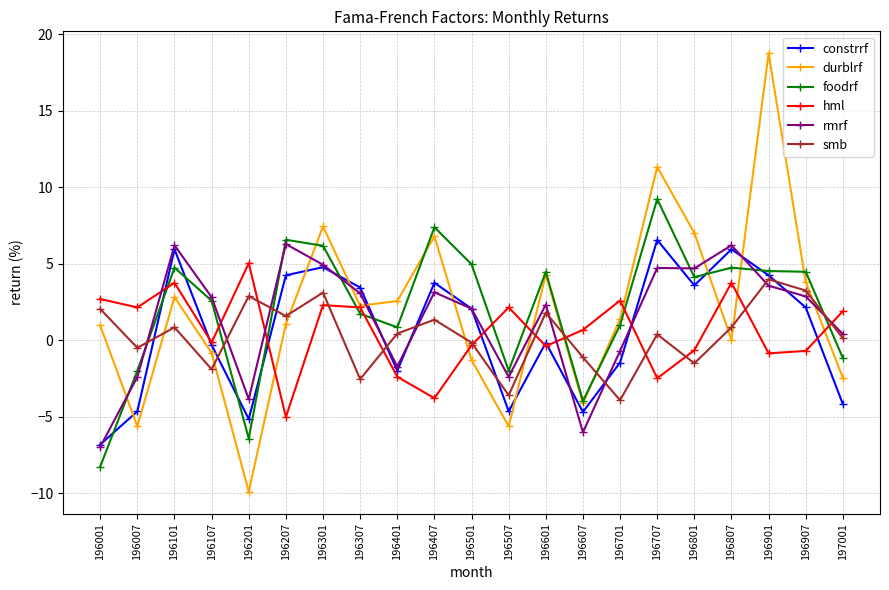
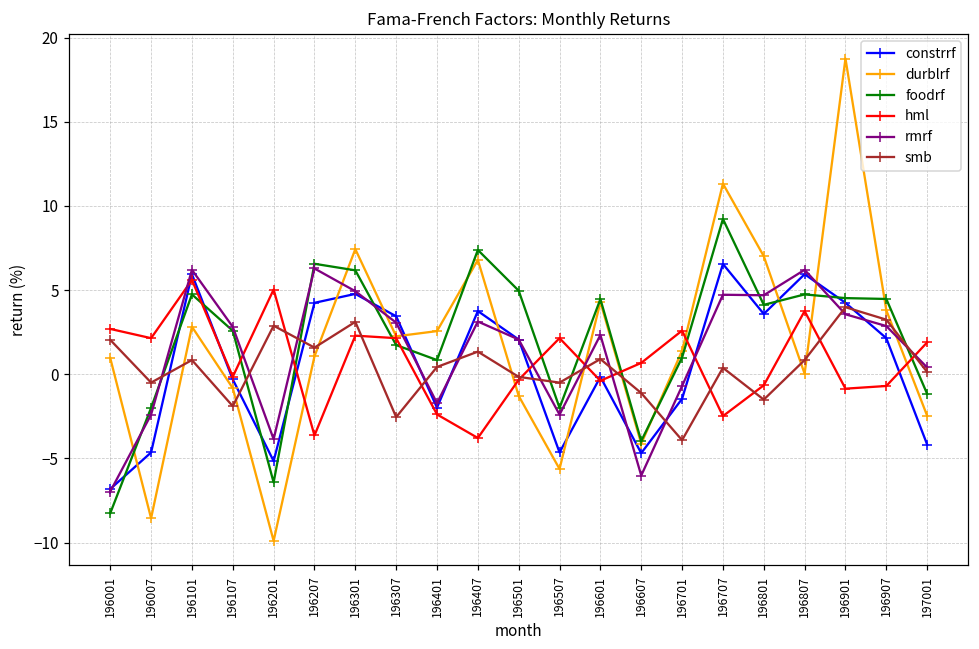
  {
    "constrrf": {
      "196007": -4.7,
      "196101": 5.9,
      "196201": -5.2,
      "196207": 4.2,
      "196307": 3.4,
      "196401": -2.0,
      "196407": 3.8,
      "196507": -4.7,
      "196601": -0.2,
      "196607": -4.7,
      "196701": -1.5,
      "196707": 6.6,
      "196801": 3.6,
      "196807": 5.9,
      "196901": 4.2,
      "196907": 2.1,
      "197001": -4.2
    },
    "durblrf": {
      "196001": 1.0,
-     "196007": -5.6,
+     "196007": -8.6,
      "196101": 2.8,
      "196107": -0.8,
      "196201": -9.9,
      "196207": 1.1,
      "196301": 7.4,
      "196401": 2.6,
      "196407": 6.8,
      "196501": -1.3,
      "196507": -5.6,
      "196601": 4.3,
      "196701": 1.4,
      "196707": 11.3,
      "196801": 7.0,
      "196807": 0.0,
      "196901": 18.8,
      "196907": 3.8,
      "197001": -2.5
    },
    "foodrf": {
      "196001": -8.3,
      "196007": -2.0,
      "196101": 4.7,
      "196107": 2.6,
      "196201": -6.4,
      "196207": 6.6,
      "196301": 6.2,
      "196307": 1.7,
      "196401": 0.8,
      "196407": 7.4,
      "196501": 5.0,
      "196507": -2.0,
      "196601": 4.5,
      "196701": 1.0,
      "196707": 9.2,
      "196801": 4.1,
      "196807": 4.7,
      "196901": 4.5,
      "196907": 4.5,
      "197001": -1.2
    },
    "hml": {
      "196001": 2.7,
      "196007": 2.1,
-     "196101": 3.8,
+     "196101": 5.6,
      "196201": 5.0,
-     "196207": -5.0,
+     "196207": -3.6,
      "196301": 2.3,
      "196401": -2.4,
      "196407": -3.8,
      "196501": -0.3,
      "196507": 2.1,
      "196601": -0.4,
      "196607": 0.7,
      "196701": 2.6,
      "196707": -2.5,
      "196801": -0.7,
      "196807": 3.8,
      "196901": -0.9,
      "196907": -0.7,
      "197001": 1.9
    },
    "rmrf": {
      "196007": -2.4,
      "196101": 6.2,
      "196107": 2.8,
      "196201": -3.9,
      "196207": 6.3,
      "196307": 3.1,
      "196401": -1.7,
      "196407": 3.1,
      "196507": -2.4,
      "196601": 2.3,
      "196607": -6.0,
      "196701": -0.7,
      "196707": 4.7,
      "196801": 4.7,
      "196807": 6.2,
      "196901": 3.6,
      "196907": 2.9,
      "197001": 0.4
    },
    "smb": {
      "196001": 2.0,
      "196007": -0.5,
      "196101": 0.8,
      "196107": -1.9,
      "196201": 2.9,
      "196207": 1.6,
      "196301": 3.1,
      "196307": -2.6,
      "196401": 0.4,
      "196407": 1.3,
      "196501": -0.2,
-     "196507": -3.6,
-     "196601": 1.8,
+     "196507": -0.5,
+     "196601": 0.9,
      "196607": -1.1,
      "196701": -3.9,
      "196707": 0.4,
      "196801": -1.5,
      "196807": 0.8,
      "196901": 4.0,
      "196907": 3.2,
      "197001": 0.1
    }
  }
